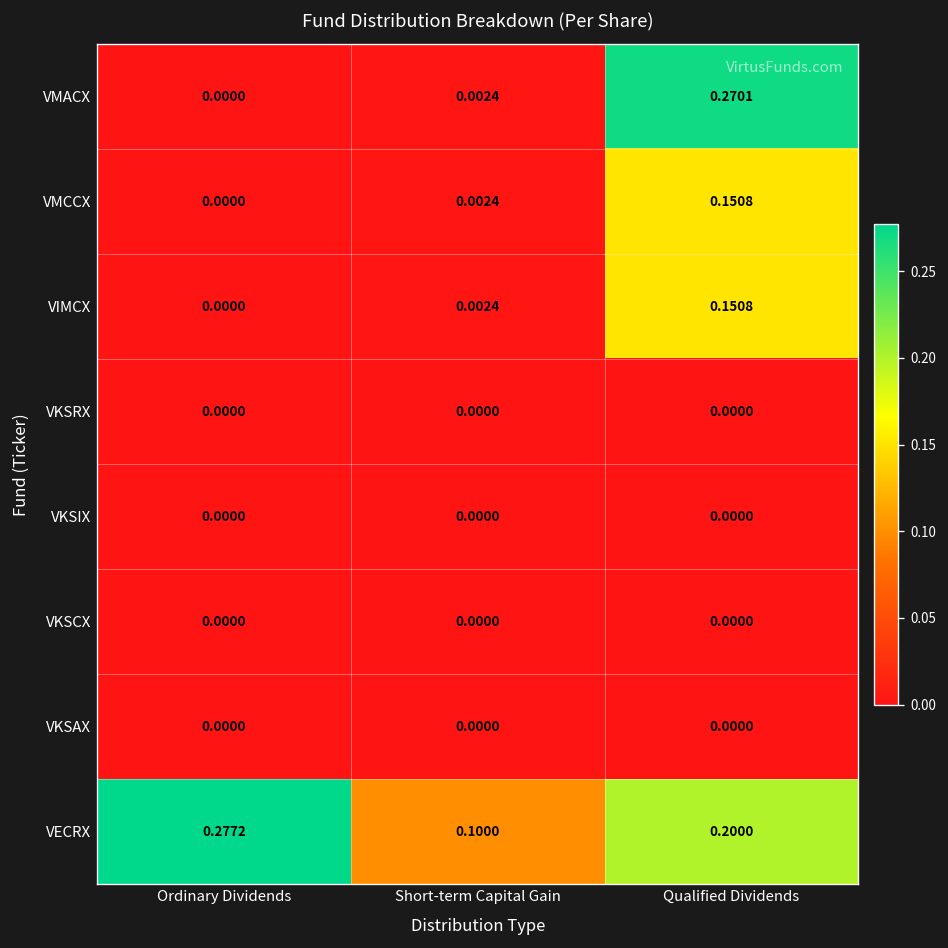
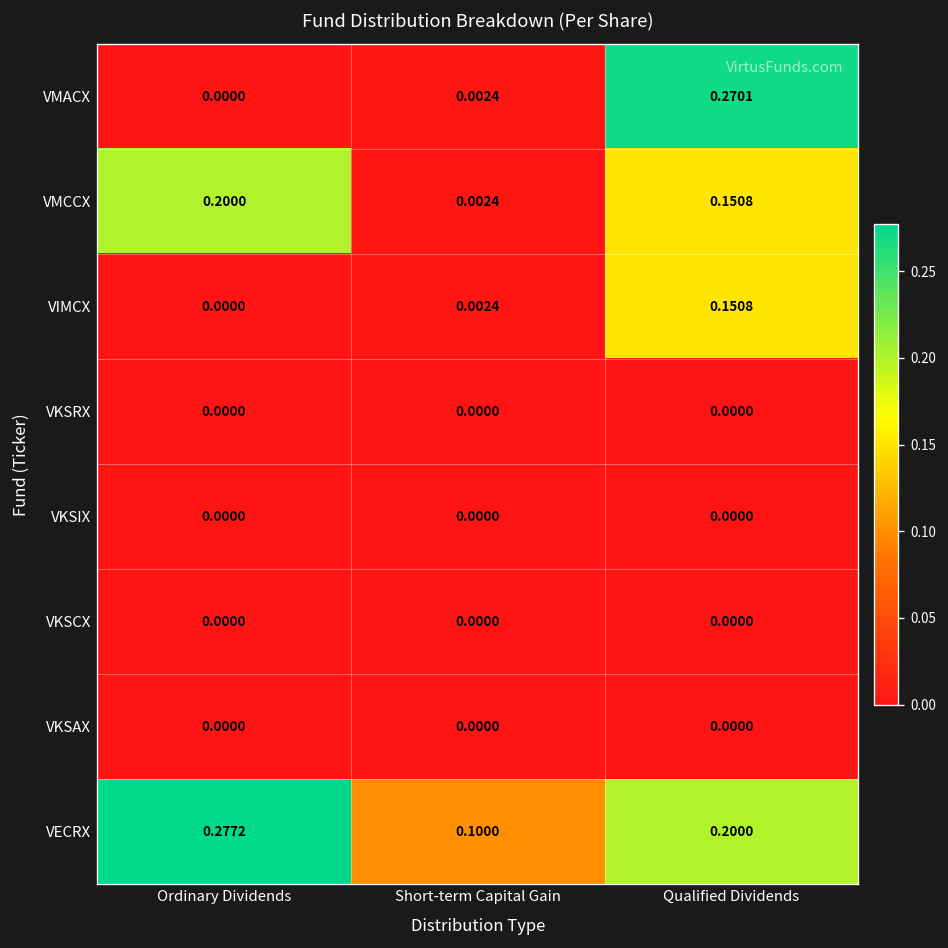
  {
    "VMACX": {
      "Ordinary Dividends": 0.0000,
      "Short-term Capital Gain": 0.0024
    },
    "VMCCX": {
-     "Ordinary Dividends": 0.0000,
+     "Ordinary Dividends": 0.2000,
      "Short-term Capital Gain": 0.0024,
      "Qualified Dividends": 0.1508
    },
    "VIMCX": {
      "Ordinary Dividends": 0.0000,
      "Short-term Capital Gain": 0.0024,
      "Qualified Dividends": 0.1508
    },
    "VKSRX": {
      "Ordinary Dividends": 0.0000,
      "Short-term Capital Gain": 0.0000,
      "Qualified Dividends": 0.0000
    },
    "VKSIX": {
      "Ordinary Dividends": 0.0000,
      "Short-term Capital Gain": 0.0000,
      "Qualified Dividends": 0.0000
    },
    "VKSCX": {
      "Ordinary Dividends": 0.0000,
      "Short-term Capital Gain": 0.0000,
      "Qualified Dividends": 0.0000
    },
    "VKSAX": {
      "Ordinary Dividends": 0.0000,
      "Short-term Capital Gain": 0.0000,
      "Qualified Dividends": 0.0000
    },
    "VECRX": {
      "Ordinary Dividends": 0.2772,
      "Short-term Capital Gain": 0.1000,
      "Qualified Dividends": 0.2000
    }
  }
